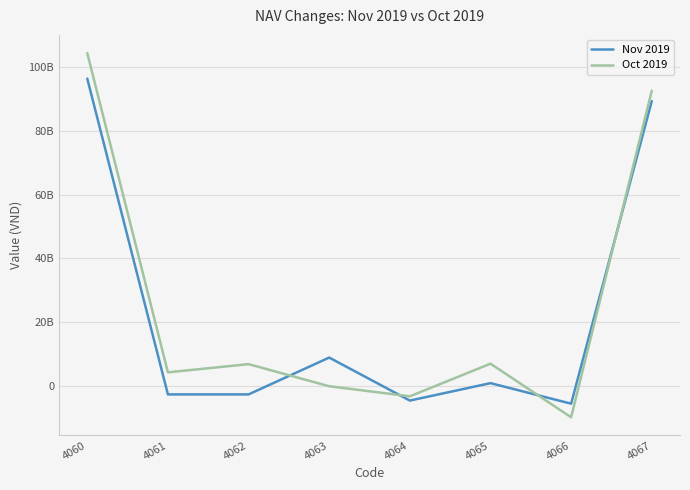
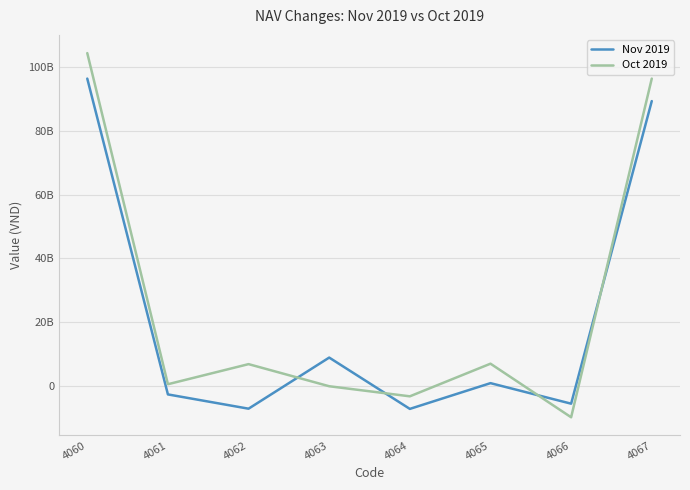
  {
    "Nov 2019": {
      "4060": 96000000000,
      "4061": -3000000000,
-     "4062": -3000000000,
+     "4062": -7000000000,
      "4063": 9000000000,
-     "4064": -4000000000,
+     "4064": -7000000000,
      "4065": 1000000000,
      "4066": -5000000000,
      "4067": 89000000000
    },
    "Oct 2019": {
      "4060": 104000000000,
-     "4061": 4000000000,
+     "4061": 1000000000,
      "4062": 7000000000,
      "4063": 0,
      "4064": -3000000000,
      "4065": 7000000000,
      "4066": -10000000000,
-     "4067": 92000000000
+     "4067": 96000000000
    }
  }
